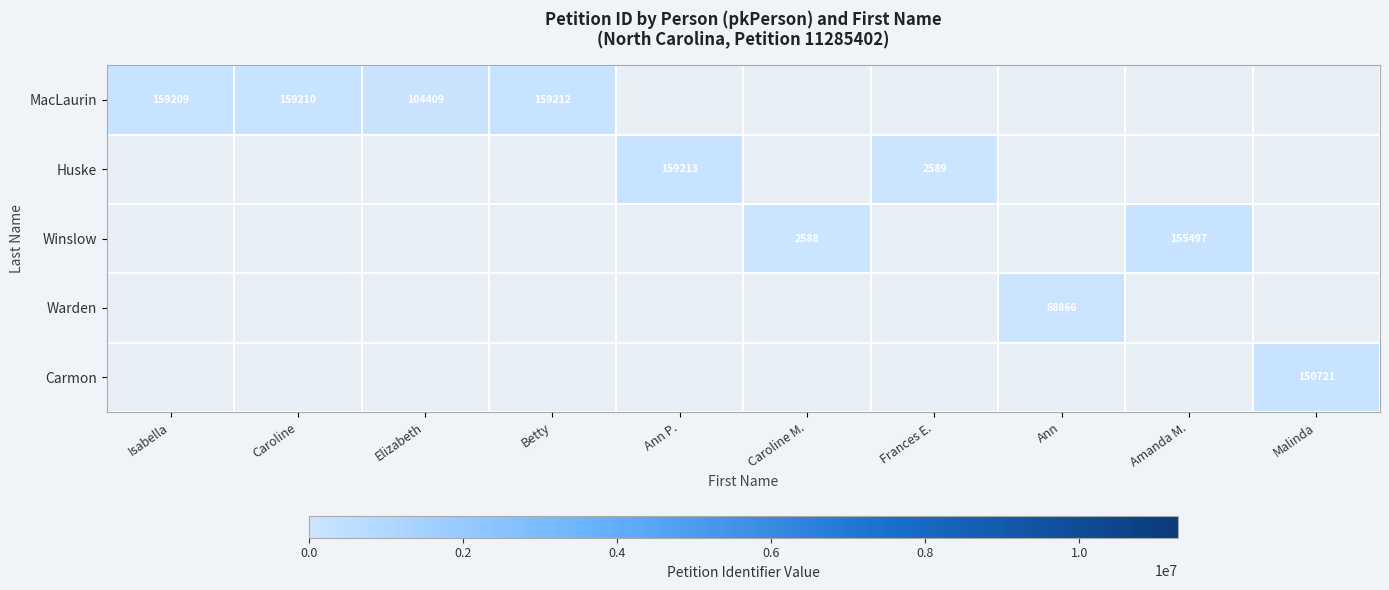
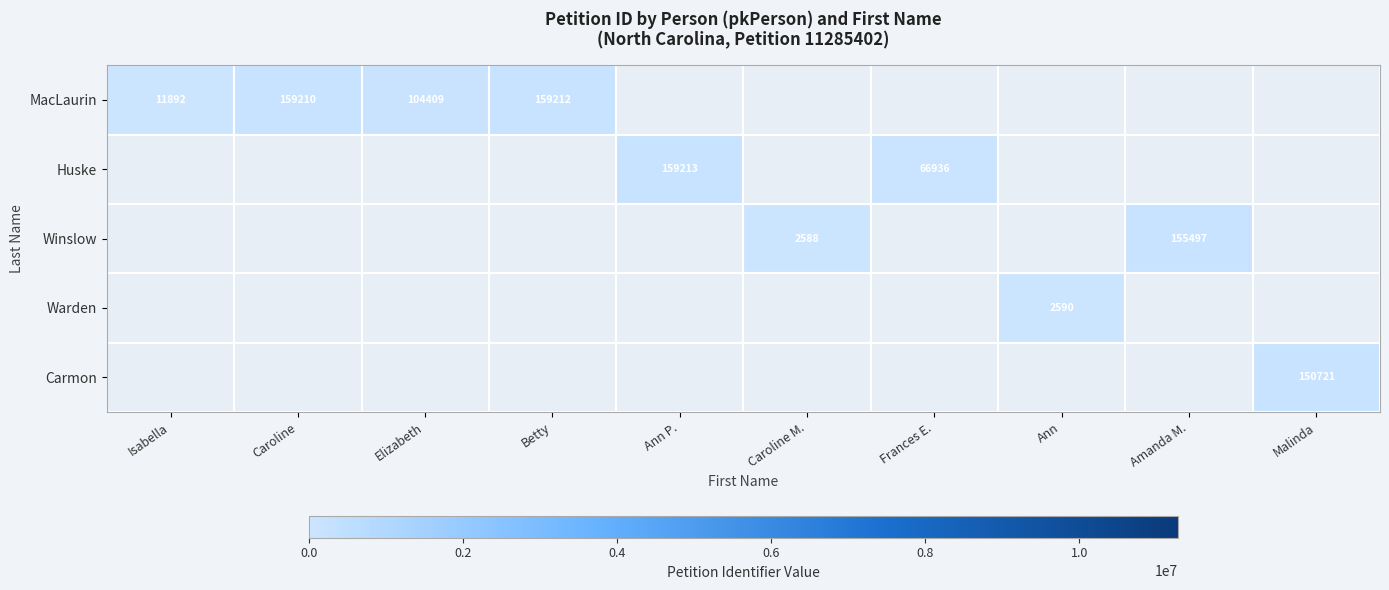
  {
    "MacLaurin": {
-     "Isabella": 159209,
+     "Isabella": 11892,
      "Caroline": 159210,
      "Elizabeth": 104409,
      "Betty": 159212
    },
    "Huske": {
      "Ann P.": 159213,
-     "Frances E.": 2589
+     "Frances E.": 66936
    },
    "Winslow": {
      "Caroline M.": 2588,
      "Amanda M.": 155497
    },
    "Warden": {
-     "Ann": 68866
+     "Ann": 2590
    },
    "Carmon": {
      "Malinda": 150721
    }
  }
